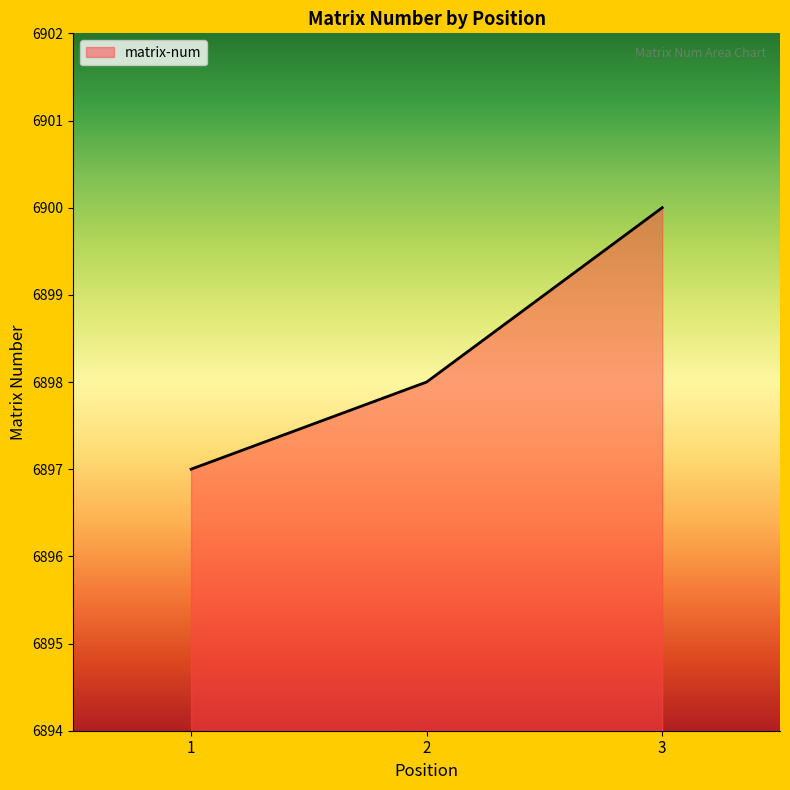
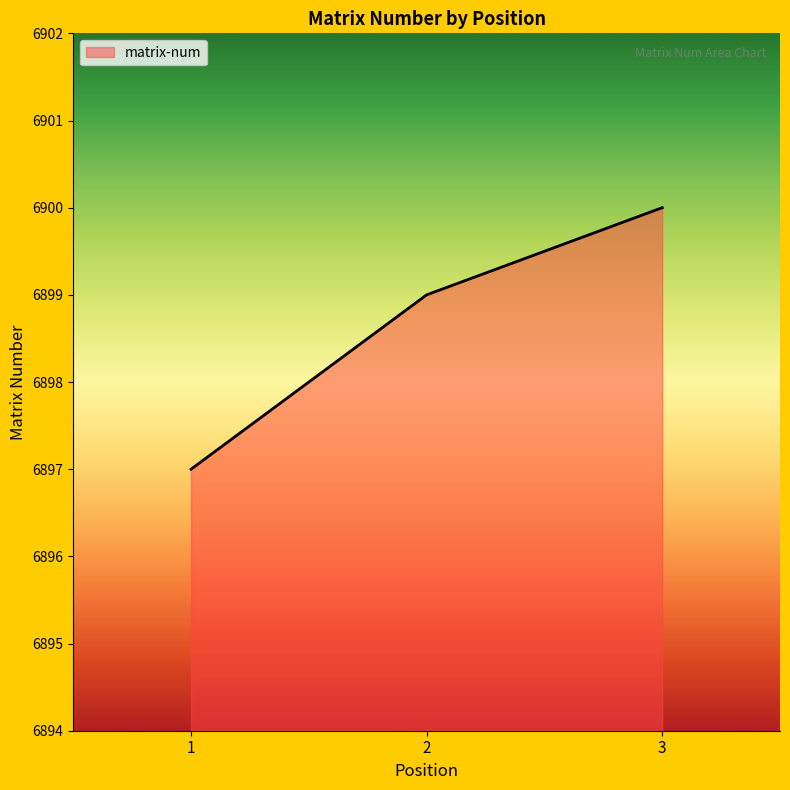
  {
    "1": 6897,
-   "2": 6898,
+   "2": 6899,
    "3": 6900
  }
